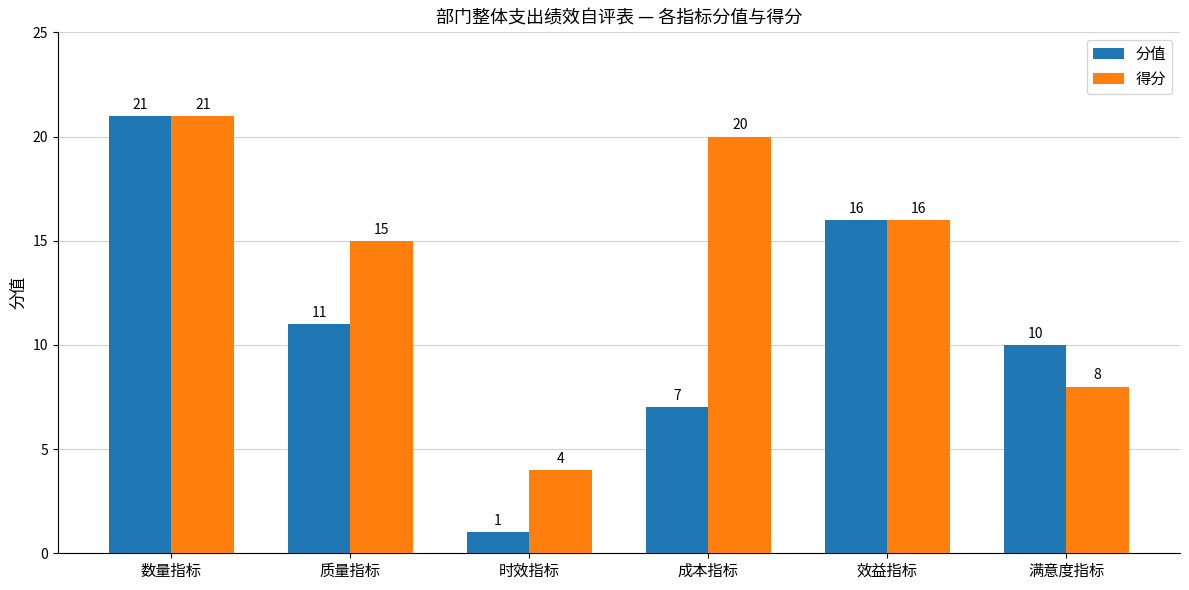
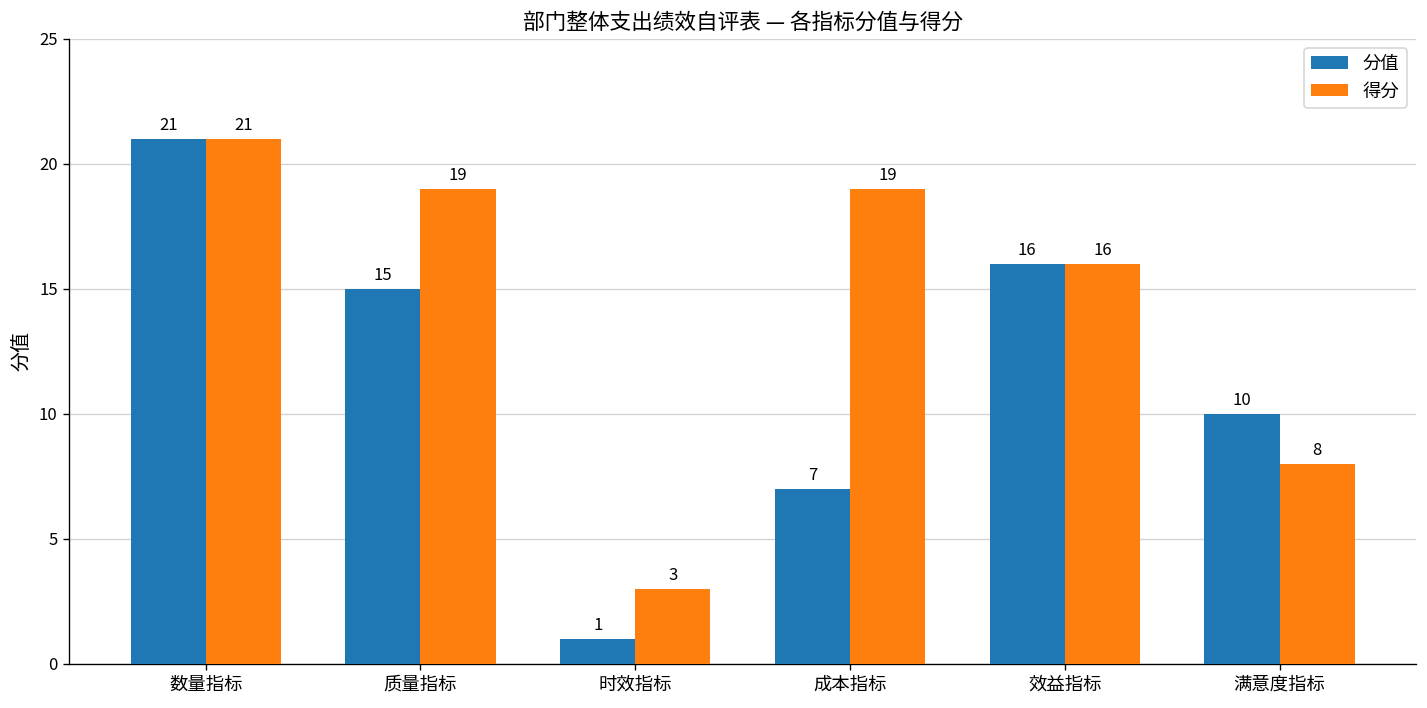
  {
    "分值": {
      "数量指标": 21,
-     "质量指标": 11,
+     "质量指标": 15,
      "时效指标": 1,
      "成本指标": 7,
      "效益指标": 16,
      "满意度指标": 10
    },
    "得分": {
      "数量指标": 21,
-     "质量指标": 15,
-     "时效指标": 4,
-     "成本指标": 20,
+     "质量指标": 19,
+     "时效指标": 3,
+     "成本指标": 19,
      "效益指标": 16,
      "满意度指标": 8
    }
  }
